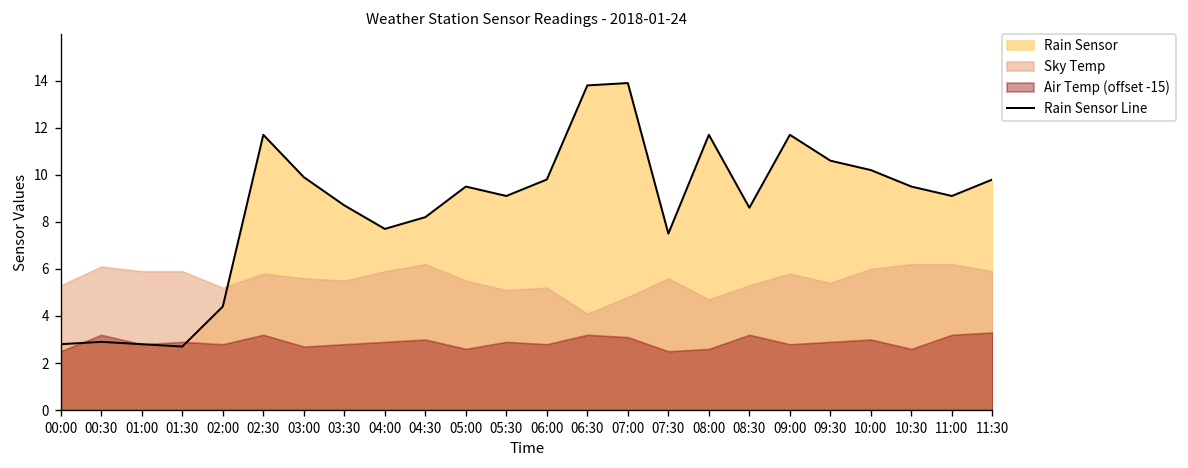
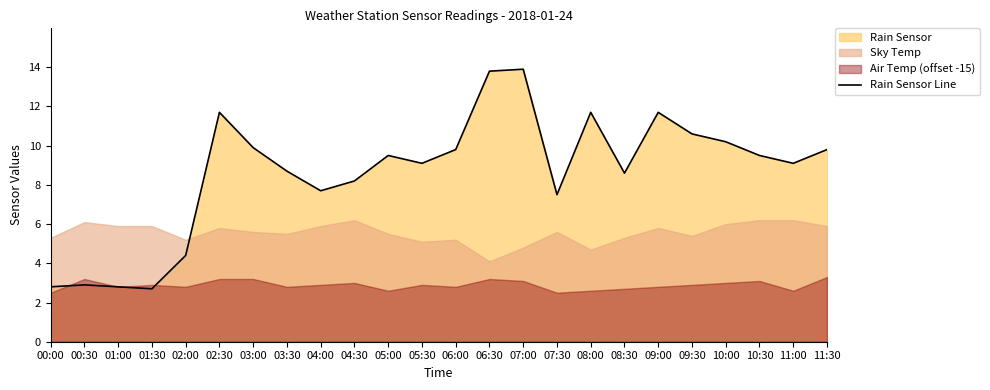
  {
    "Air Temp (offset -15)": {
      "00:00": 2.5,
      "00:30": 3.2,
      "01:30": 2.9,
      "02:00": 2.8,
      "02:30": 3.2,
-     "03:00": 2.7,
+     "03:00": 3.2,
      "03:30": 2.8,
      "04:00": 2.9,
      "04:30": 3.0,
      "05:00": 2.6,
      "05:30": 2.9,
      "06:00": 2.8,
      "06:30": 3.2,
      "07:00": 3.1,
      "07:30": 2.5,
      "08:00": 2.6,
-     "08:30": 3.2,
+     "08:30": 2.7,
      "09:00": 2.8,
      "09:30": 2.9,
      "10:00": 3.0,
-     "10:30": 2.6,
-     "11:00": 3.2,
+     "10:30": 3.1,
+     "11:00": 2.6,
      "11:30": 3.3
    }
  }
